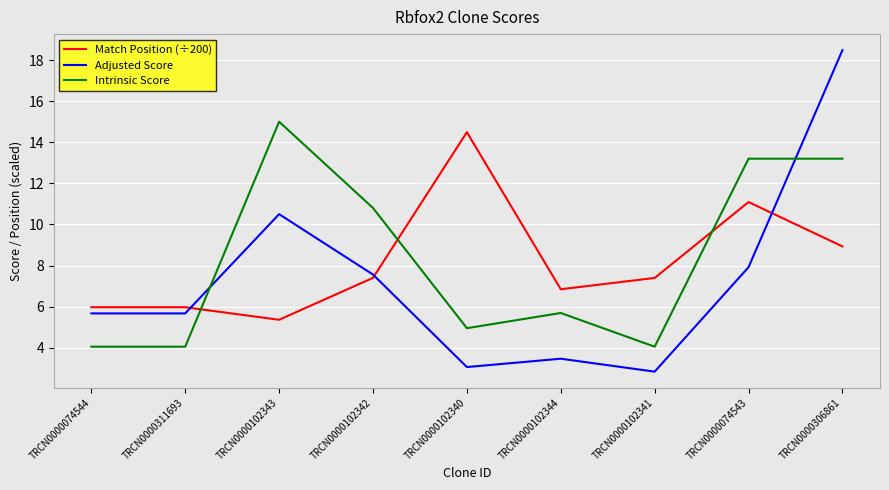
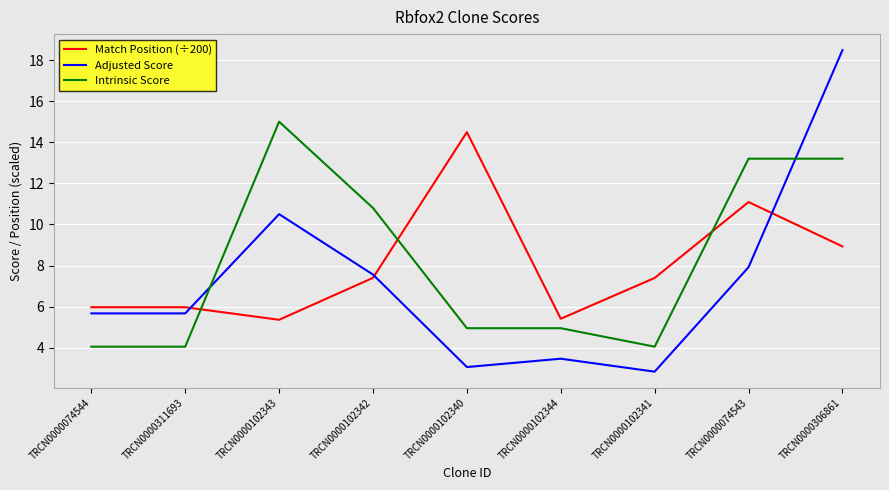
  {
    "Match Position (÷200)": {
      "TRCN0000074544": 6.0,
      "TRCN0000311693": 6.0,
      "TRCN0000102343": 5.4,
      "TRCN0000102342": 7.4,
      "TRCN0000102340": 14.5,
-     "TRCN0000102344": 6.8,
+     "TRCN0000102344": 5.4,
      "TRCN0000102341": 7.4,
      "TRCN0000074543": 11.1,
      "TRCN0000306861": 8.9
    },
    "Adjusted Score": {
      "TRCN0000074544": 5.7,
      "TRCN0000311693": 5.7,
      "TRCN0000102343": 10.5,
      "TRCN0000102342": 7.6,
      "TRCN0000102340": 3.1,
      "TRCN0000102344": 3.5,
      "TRCN0000102341": 2.8,
      "TRCN0000074543": 7.9,
      "TRCN0000306861": 18.5
    },
    "Intrinsic Score": {
      "TRCN0000074544": 4.1,
      "TRCN0000311693": 4.1,
      "TRCN0000102343": 15.0,
      "TRCN0000102342": 10.8,
      "TRCN0000102340": 5.0,
-     "TRCN0000102344": 5.7,
+     "TRCN0000102344": 5.0,
      "TRCN0000102341": 4.1,
      "TRCN0000074543": 13.2,
      "TRCN0000306861": 13.2
    }
  }
